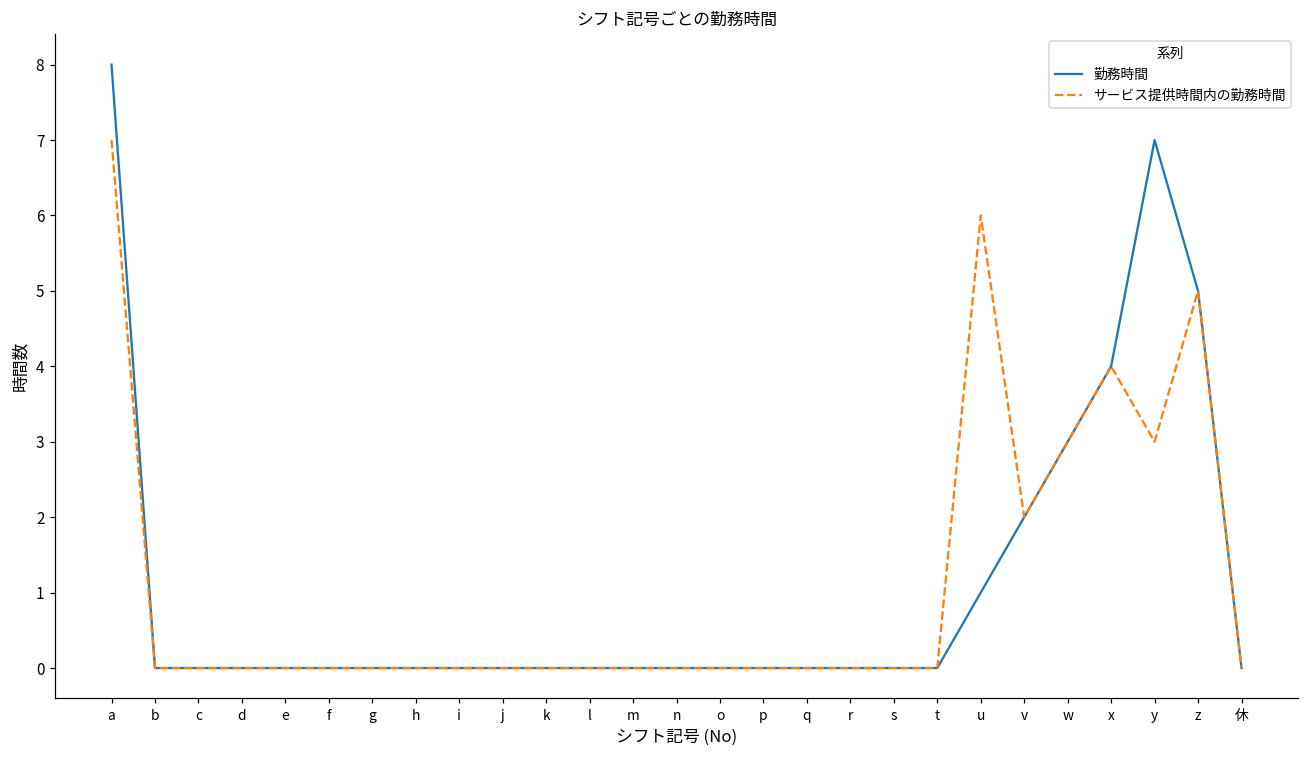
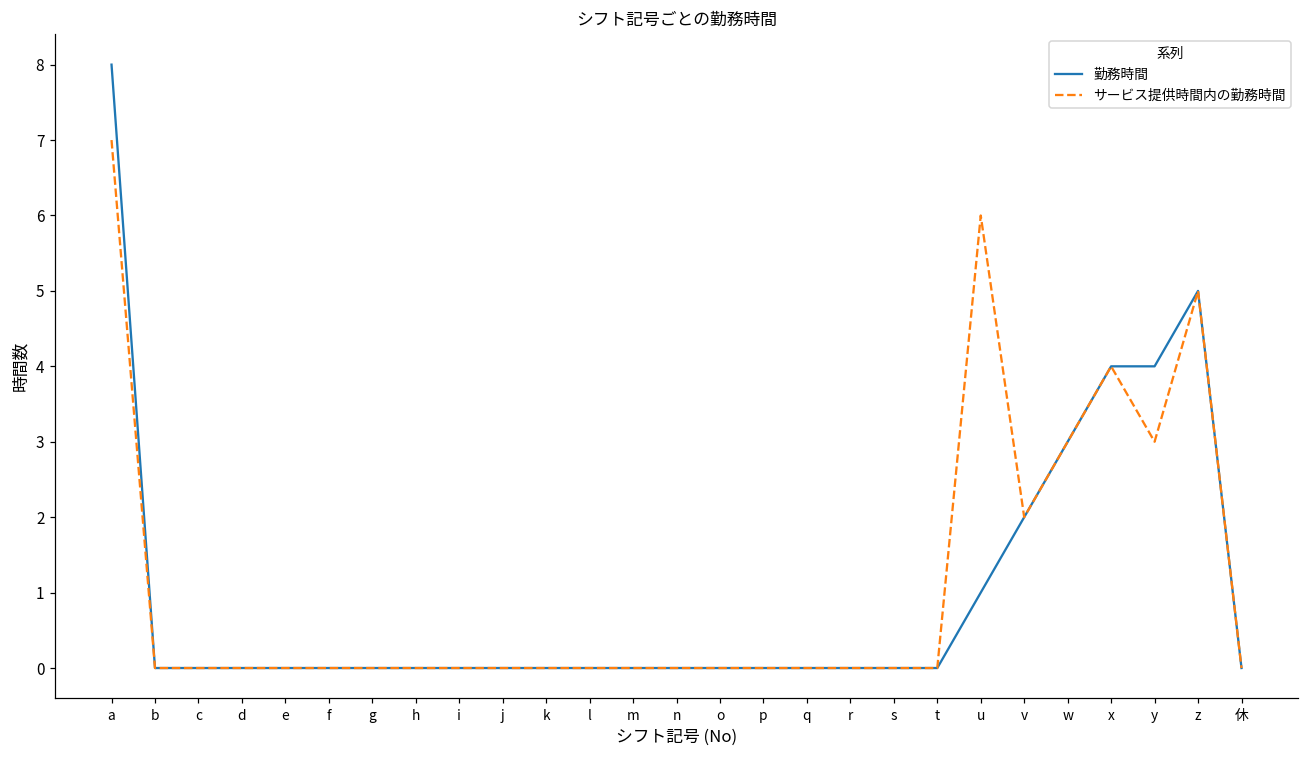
  {
    "勤務時間": {
      "a": 8,
      "u": 1,
-     "y": 7
+     "y": 4
    },
    "サービス提供時間内の勤務時間": {
      "a": 7,
      "u": 6,
      "y": 3
    }
  }
